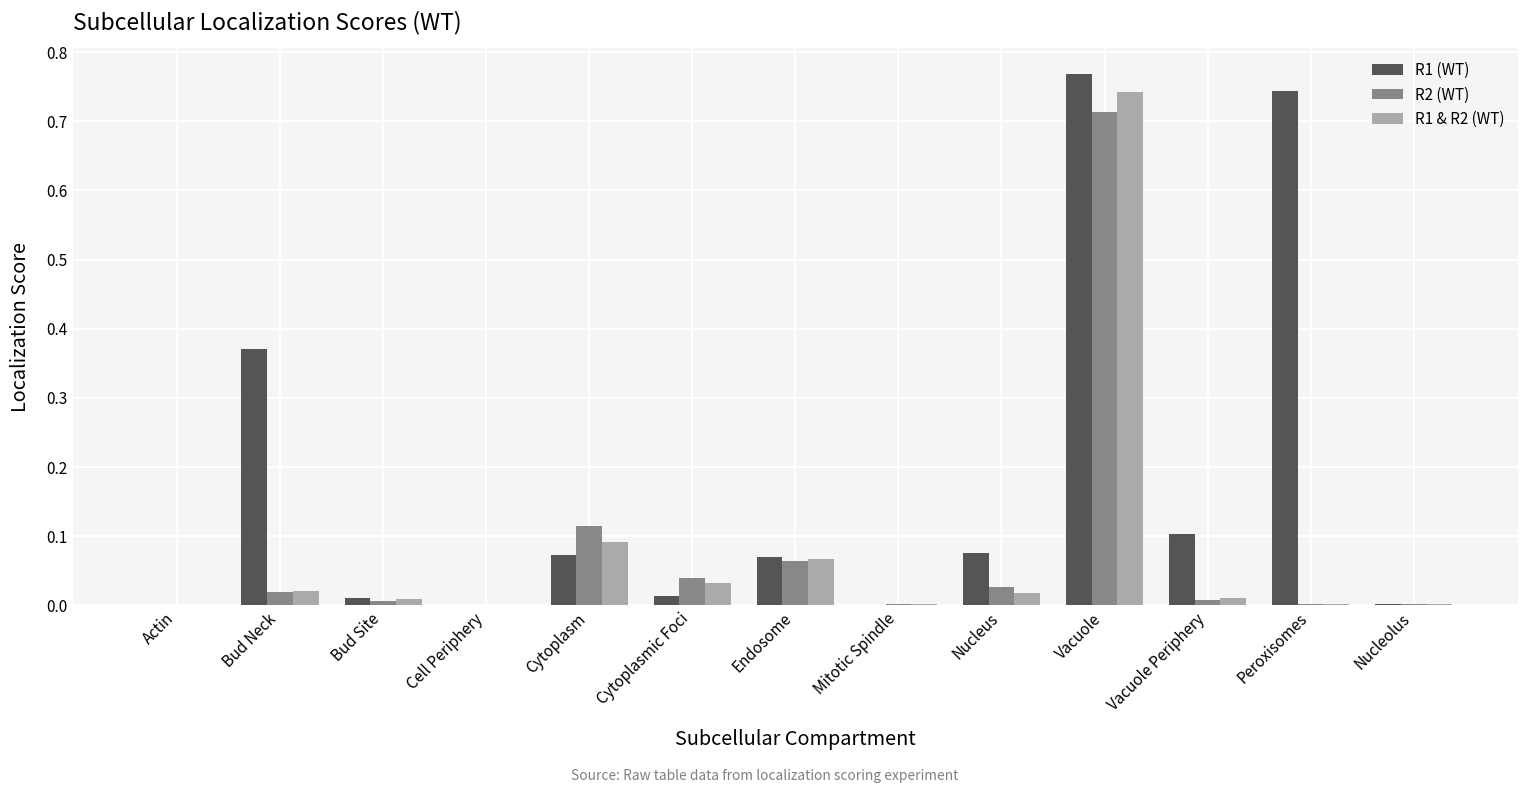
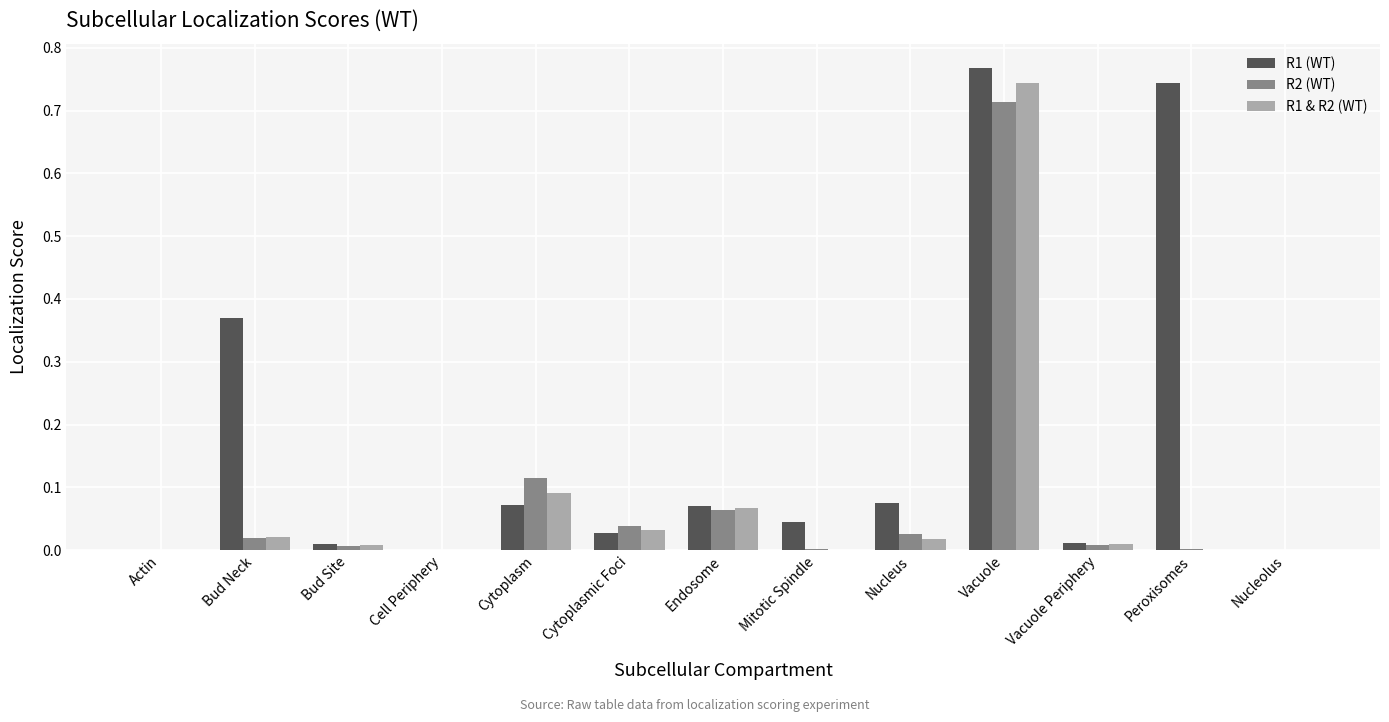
  {
    "R1 (WT)": {
      "Bud Neck": 0.37,
      "Bud Site": 0.01,
      "Cytoplasm": 0.07,
-     "Cytoplasmic Foci": 0.01,
+     "Cytoplasmic Foci": 0.03,
      "Endosome": 0.07,
-     "Mitotic Spindle": 0.00,
+     "Mitotic Spindle": 0.05,
      "Nucleus": 0.07,
      "Vacuole": 0.77,
-     "Vacuole Periphery": 0.10,
+     "Vacuole Periphery": 0.01,
      "Peroxisomes": 0.74
    }
  }
